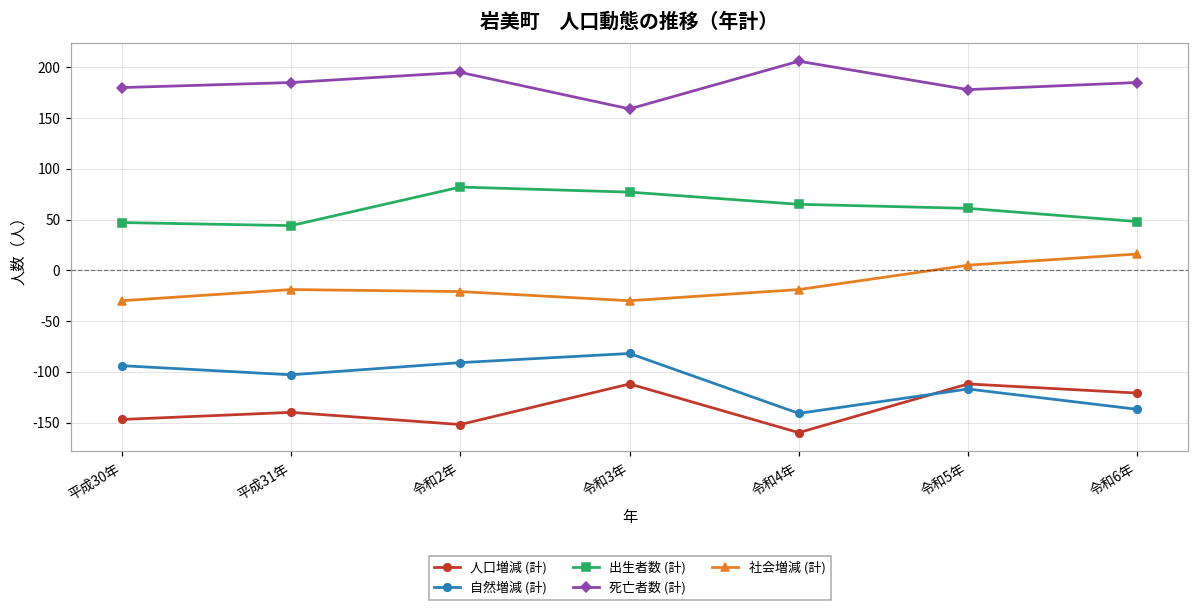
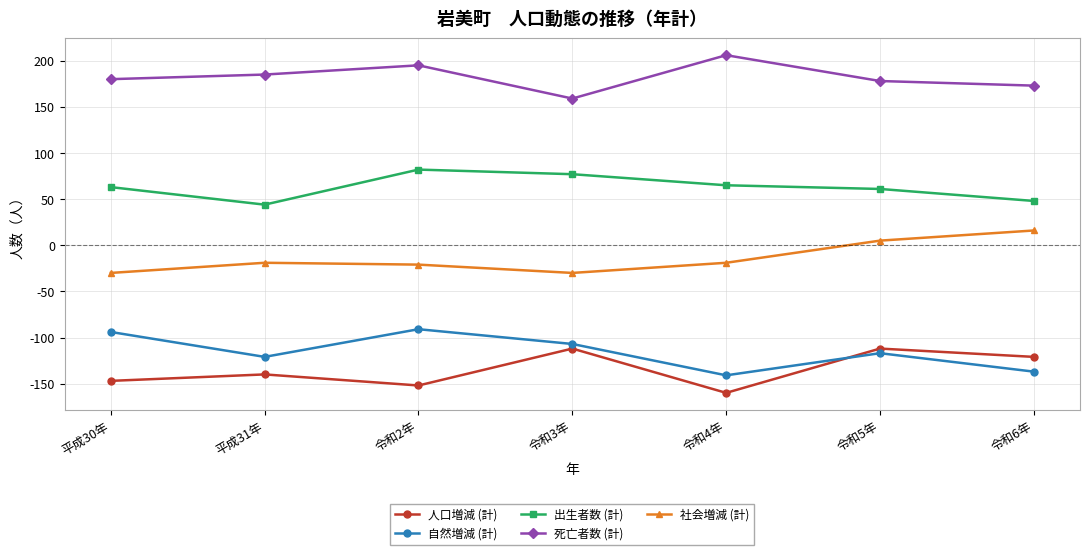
  {
    "人口増減 (計)": {
      "平成30年": -150,
      "平成31年": -140,
      "令和2年": -150,
      "令和3年": -110,
      "令和4年": -160,
      "令和5年": -110,
      "令和6年": -120
    },
    "自然増減 (計)": {
      "平成30年": -90,
-     "平成31年": -100,
+     "平成31年": -120,
      "令和2年": -90,
-     "令和3年": -80,
+     "令和3年": -110,
      "令和4年": -140,
      "令和5年": -120,
      "令和6年": -140
    },
    "出生者数 (計)": {
-     "平成30年": 50,
+     "平成30年": 60,
      "平成31年": 40,
      "令和2年": 80,
      "令和3年": 80,
      "令和4年": 70,
      "令和5年": 60,
      "令和6年": 50
    },
    "死亡者数 (計)": {
      "平成30年": 180,
      "平成31年": 190,
      "令和2年": 200,
      "令和3年": 160,
      "令和4年": 210,
      "令和5年": 180,
-     "令和6年": 190
+     "令和6年": 170
    },
    "社会増減 (計)": {
      "平成30年": -30,
      "平成31年": -20,
      "令和2年": -20,
      "令和3年": -30,
      "令和4年": -20,
      "令和5年": 10,
      "令和6年": 20
    }
  }
